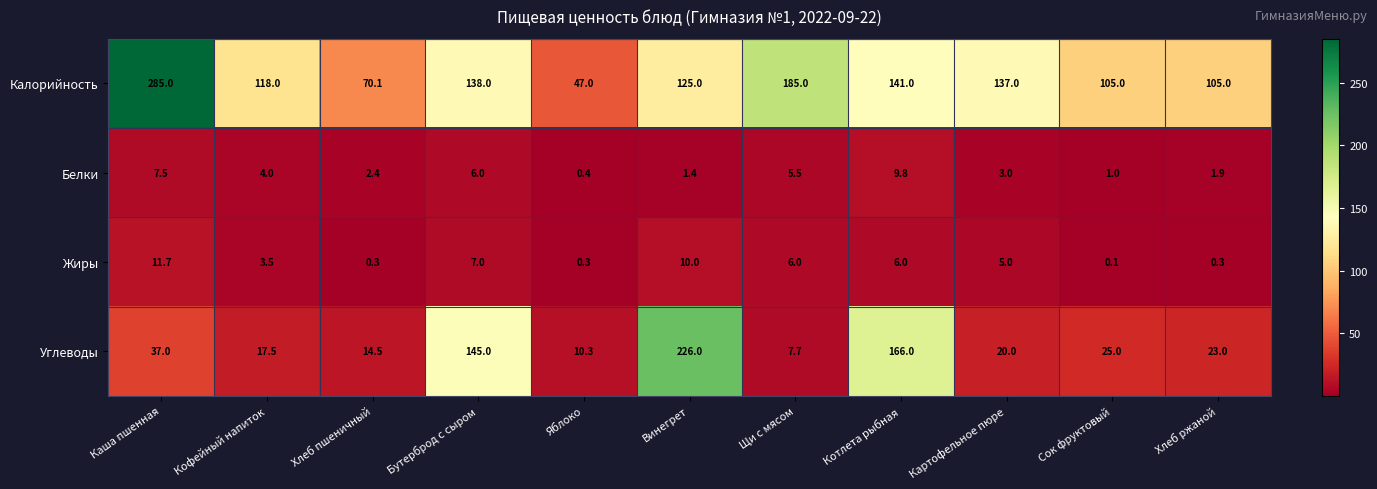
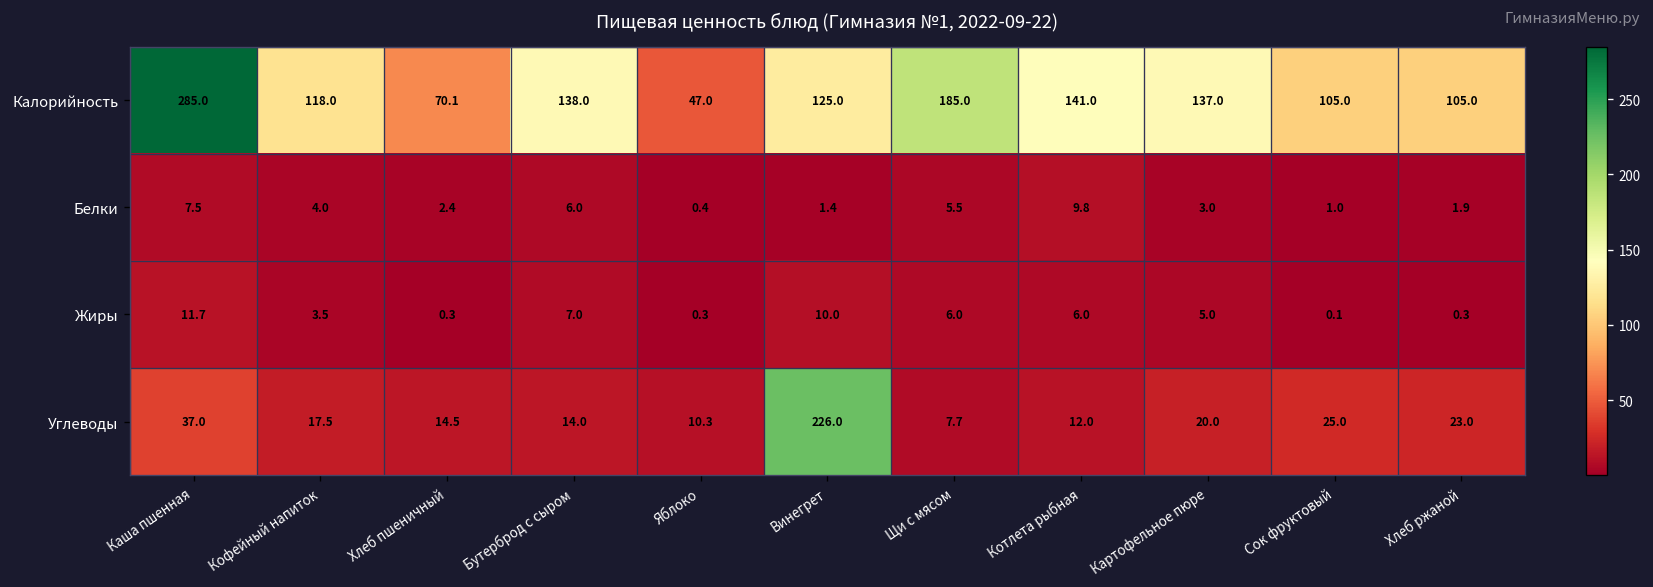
  {
    "Калорийность": {
      "Каша пшенная": 285.0,
      "Кофейный напиток": 118.0,
      "Хлеб пшеничный": 70.1,
      "Бутерброд с сыром": 138.0,
      "Яблоко": 47.0,
      "Винегрет": 125.0,
      "Щи с мясом": 185.0,
      "Котлета рыбная": 141.0,
      "Картофельное пюре": 137.0,
      "Сок фруктовый": 105.0,
      "Хлеб ржаной": 105.0
    },
    "Белки": {
      "Каша пшенная": 7.5,
      "Кофейный напиток": 4.0,
      "Хлеб пшеничный": 2.4,
      "Бутерброд с сыром": 6.0,
      "Яблоко": 0.4,
      "Винегрет": 1.4,
      "Щи с мясом": 5.5,
      "Котлета рыбная": 9.8,
      "Картофельное пюре": 3.0,
      "Сок фруктовый": 1.0,
      "Хлеб ржаной": 1.9
    },
    "Жиры": {
      "Каша пшенная": 11.7,
      "Кофейный напиток": 3.5,
      "Хлеб пшеничный": 0.3,
      "Бутерброд с сыром": 7.0,
      "Яблоко": 0.3,
      "Винегрет": 10.0,
      "Щи с мясом": 6.0,
      "Котлета рыбная": 6.0,
      "Картофельное пюре": 5.0,
      "Сок фруктовый": 0.1,
      "Хлеб ржаной": 0.3
    },
    "Углеводы": {
      "Каша пшенная": 37.0,
      "Кофейный напиток": 17.5,
      "Хлеб пшеничный": 14.5,
-     "Бутерброд с сыром": 145.0,
+     "Бутерброд с сыром": 14.0,
      "Яблоко": 10.3,
      "Винегрет": 226.0,
      "Щи с мясом": 7.7,
-     "Котлета рыбная": 166.0,
+     "Котлета рыбная": 12.0,
      "Картофельное пюре": 20.0,
      "Сок фруктовый": 25.0,
      "Хлеб ржаной": 23.0
    }
  }
